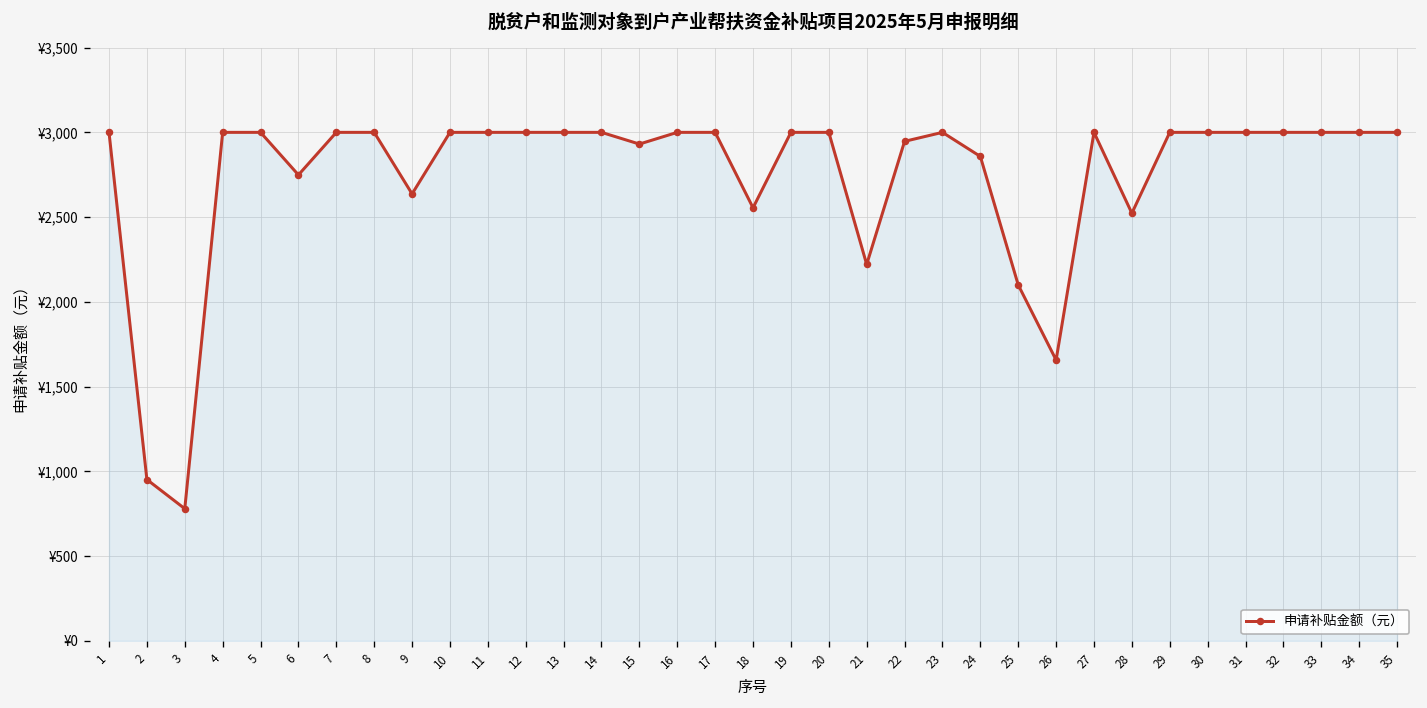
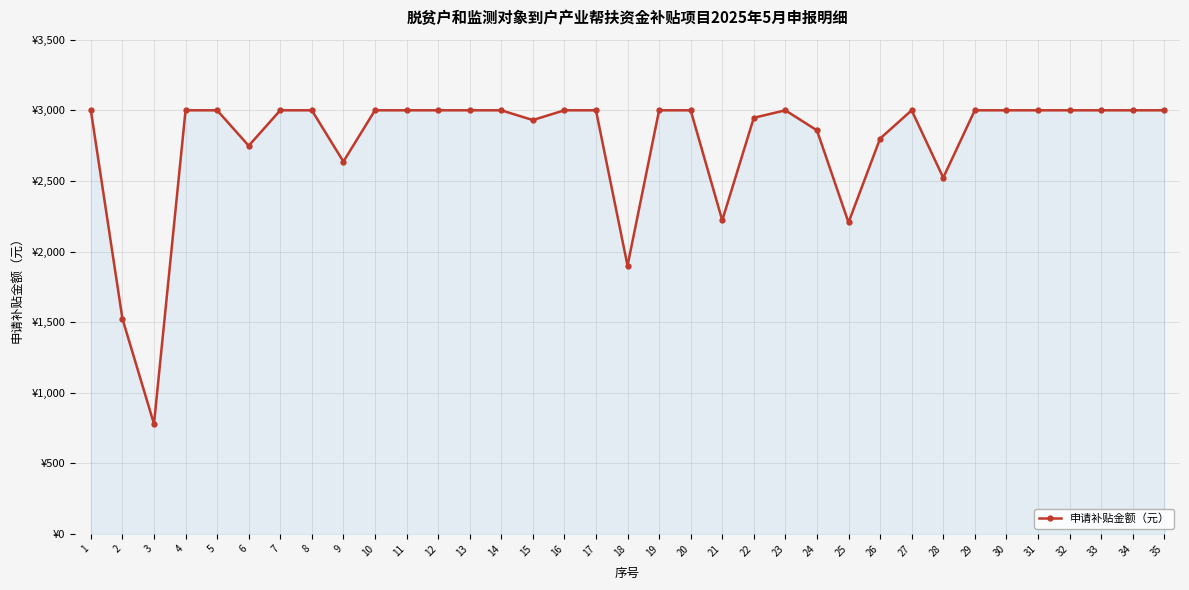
  {
    "1": "¥3,000",
-   "2": "¥950",
+   "2": "¥1,530",
    "3": "¥780",
    "4": "¥3,000",
    "5": "¥3,000",
    "6": "¥2,750",
    "7": "¥3,000",
    "8": "¥3,000",
    "9": "¥2,640",
    "10": "¥3,000",
    "11": "¥3,000",
    "12": "¥3,000",
    "13": "¥3,000",
    "14": "¥3,000",
    "15": "¥2,930",
    "16": "¥3,000",
    "17": "¥3,000",
-   "18": "¥2,560",
+   "18": "¥1,900",
    "19": "¥3,000",
    "20": "¥3,000",
    "21": "¥2,220",
    "22": "¥2,950",
    "23": "¥3,000",
    "24": "¥2,860",
-   "25": "¥2,100",
-   "26": "¥1,660",
+   "25": "¥2,210",
+   "26": "¥2,800",
    "27": "¥3,000",
    "28": "¥2,520",
    "29": "¥3,000",
    "30": "¥3,000",
    "31": "¥3,000",
    "32": "¥3,000",
    "33": "¥3,000",
    "34": "¥3,000",
    "35": "¥3,000"
  }
